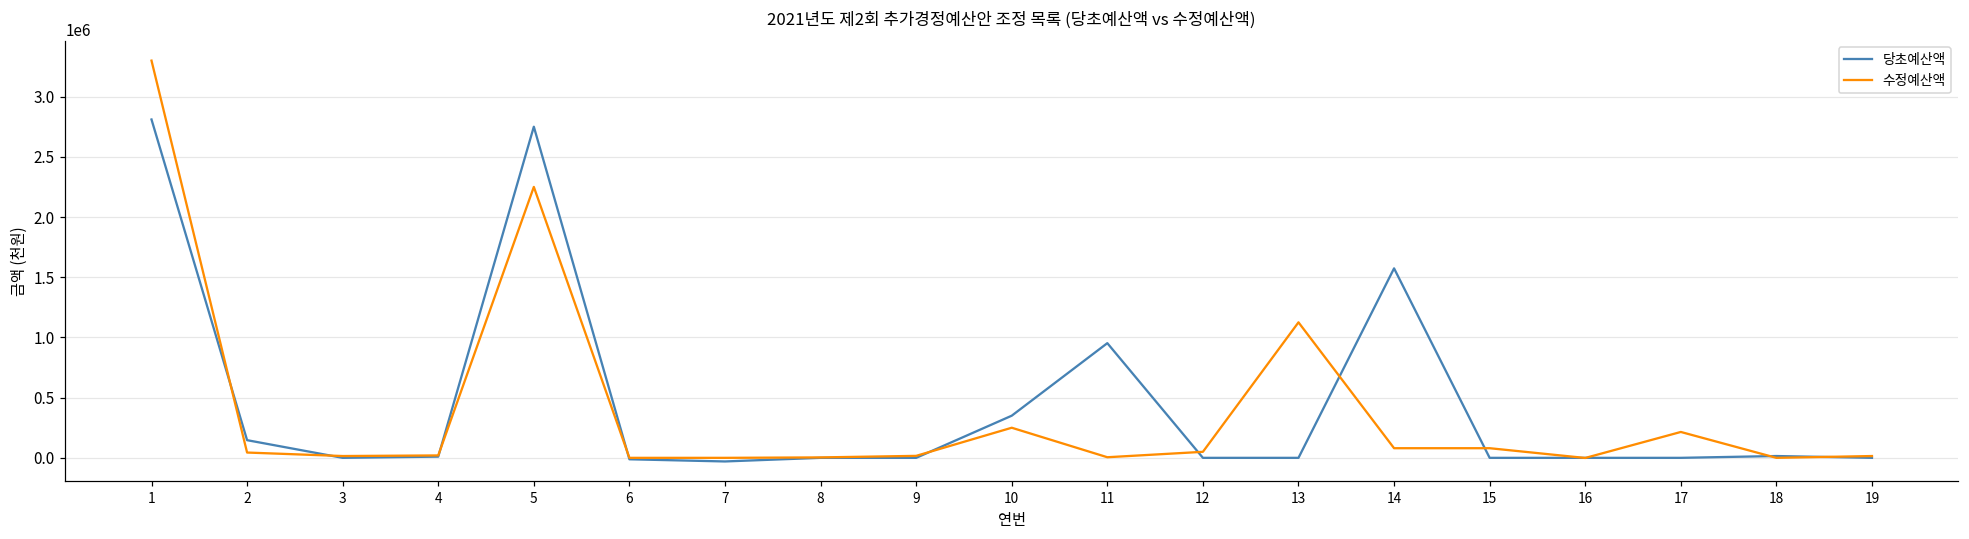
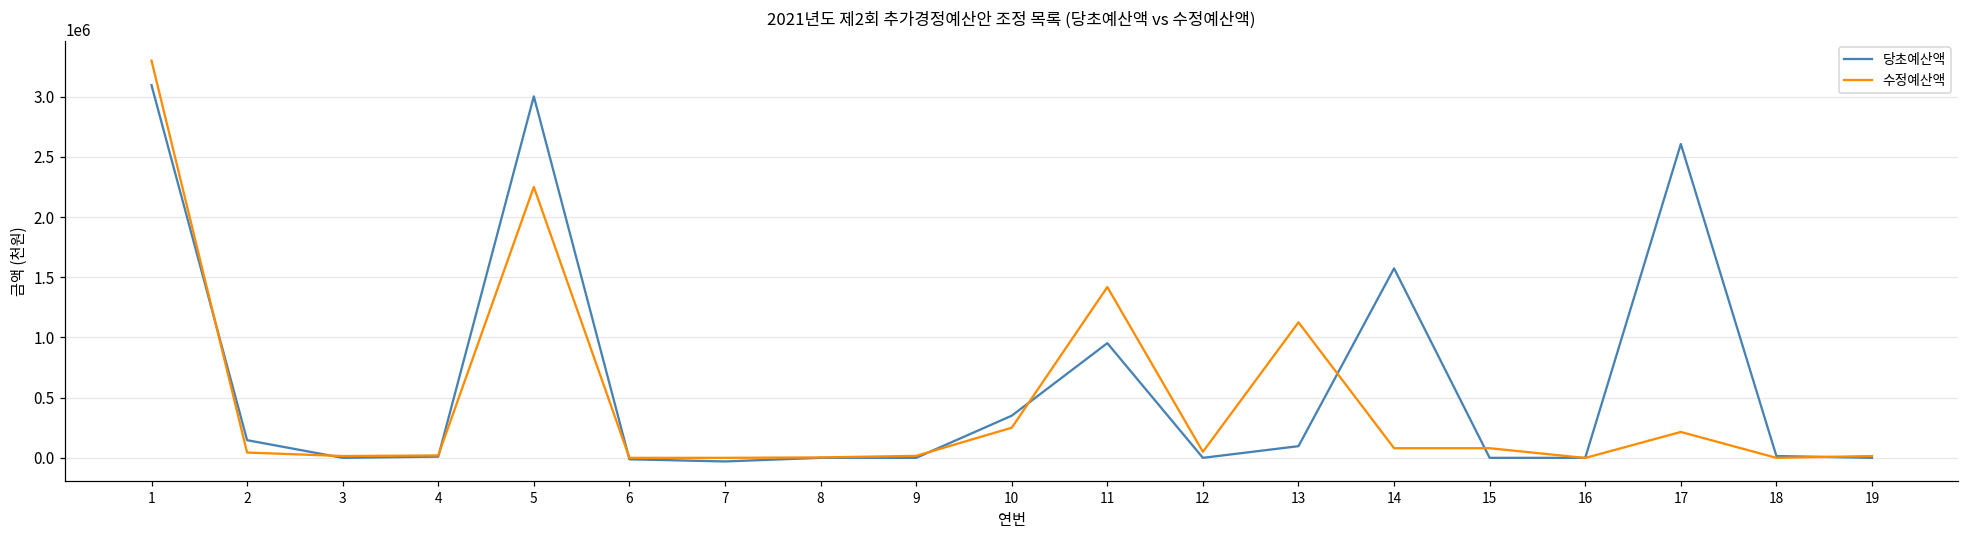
  {
    "당초예산액": {
-     "1": 2810000,
+     "1": 3090000,
      "2": 150000,
-     "5": 2750000,
+     "5": 3000000,
      "7": -30000,
      "10": 350000,
      "11": 950000,
      "12": 0,
-     "13": 0,
+     "13": 100000,
      "14": 1570000,
      "15": 0,
-     "17": 0
+     "17": 2610000
    },
    "수정예산액": {
      "1": 3300000,
      "2": 40000,
      "5": 2250000,
      "7": 0,
      "10": 250000,
-     "11": 10000,
+     "11": 1420000,
      "12": 50000,
      "13": 1130000,
      "14": 80000,
      "15": 80000,
      "17": 210000
    }
  }
